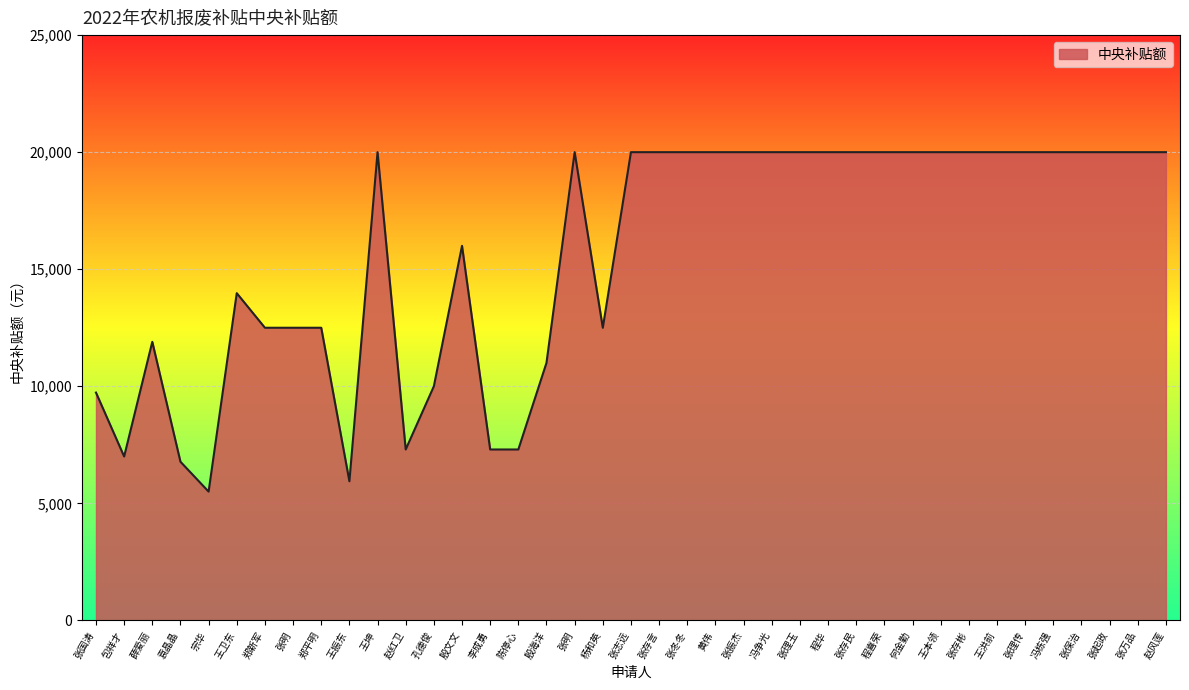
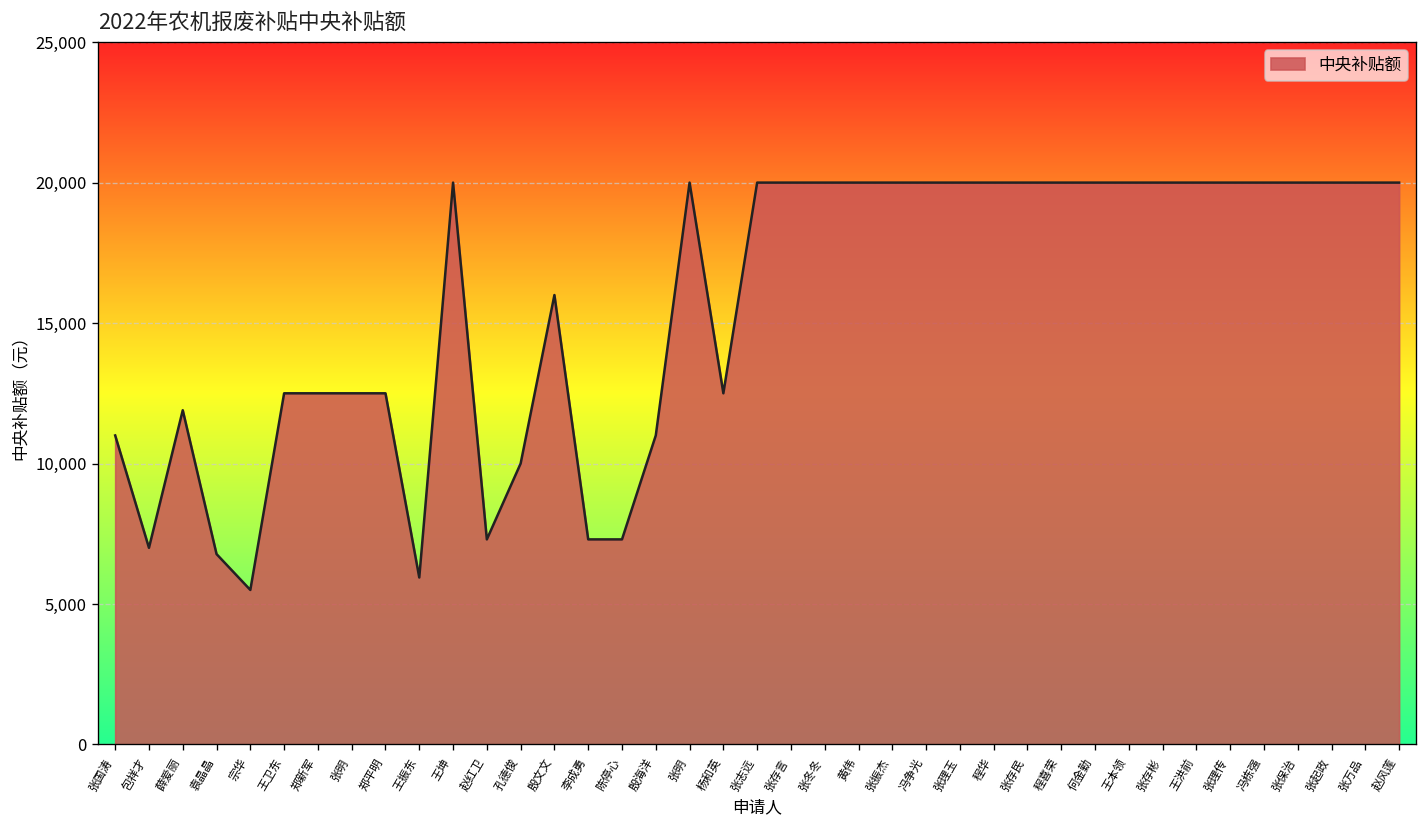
  {
-   "张国涛": "9,700",
+   "张国涛": "11,000",
    "包祥才": "7,000",
    "薛爱丽": "11,900",
    "袁晶晶": "6,800",
    "宗华": "5,500",
-   "王卫东": "14,000",
+   "王卫东": "12,500",
    "郑新军": "12,500",
    "郑平明": "12,500",
    "王振东": "5,900",
    "王坤": "20,000",
    "赵红卫": "7,300",
    "孔德俊": "10,000",
    "殷文文": "16,000",
    "李成勇": "7,300",
    "陈停心": "7,300",
    "殷海洋": "11,000",
    "杨和英": "12,500",
    "张志远": "20,000",
    "张存言": "20,000",
    "张冬冬": "20,000",
    "黄伟": "20,000",
    "张振杰": "20,000",
    "冯争光": "20,000",
    "张理玉": "20,000",
    "程华": "20,000",
    "张存民": "20,000",
    "程喜荣": "20,000",
    "何金勤": "20,000",
    "王本领": "20,000",
    "张存彬": "20,000",
    "王洪前": "20,000",
    "张理传": "20,000",
    "冯栋强": "20,000",
    "张保治": "20,000",
    "张起政": "20,000",
    "张万品": "20,000",
    "赵风莲": "20,000"
  }
